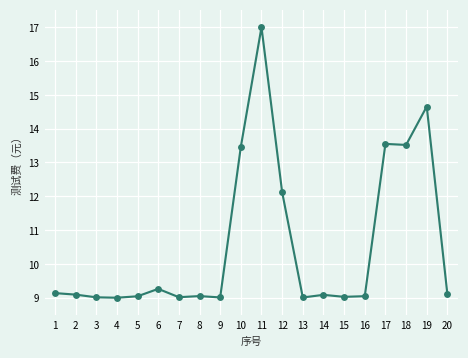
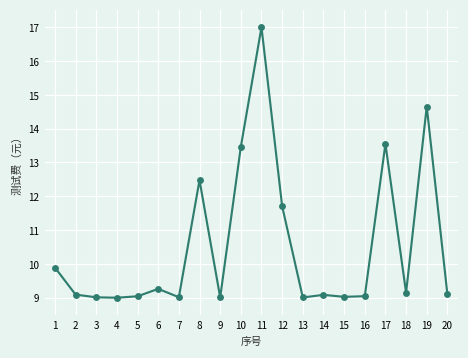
  {
-   "1": 9.1,
+   "1": 9.9,
    "2": 9.1,
    "3": 9.0,
    "4": 9.0,
    "5": 9.0,
    "6": 9.3,
    "7": 9.0,
-   "8": 9.0,
+   "8": 12.5,
    "9": 9.0,
    "10": 13.5,
    "11": 17.0,
-   "12": 12.1,
+   "12": 11.7,
    "13": 9.0,
    "14": 9.1,
    "15": 9.0,
    "16": 9.0,
    "17": 13.5,
-   "18": 13.5,
+   "18": 9.1,
    "19": 14.7,
    "20": 9.1
  }
